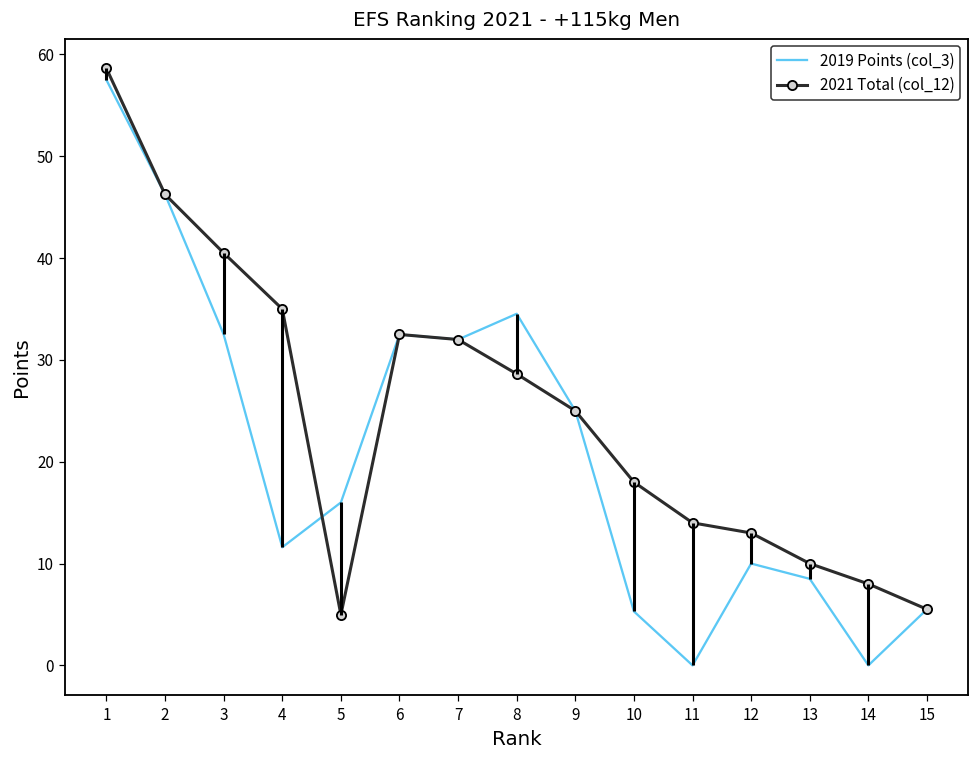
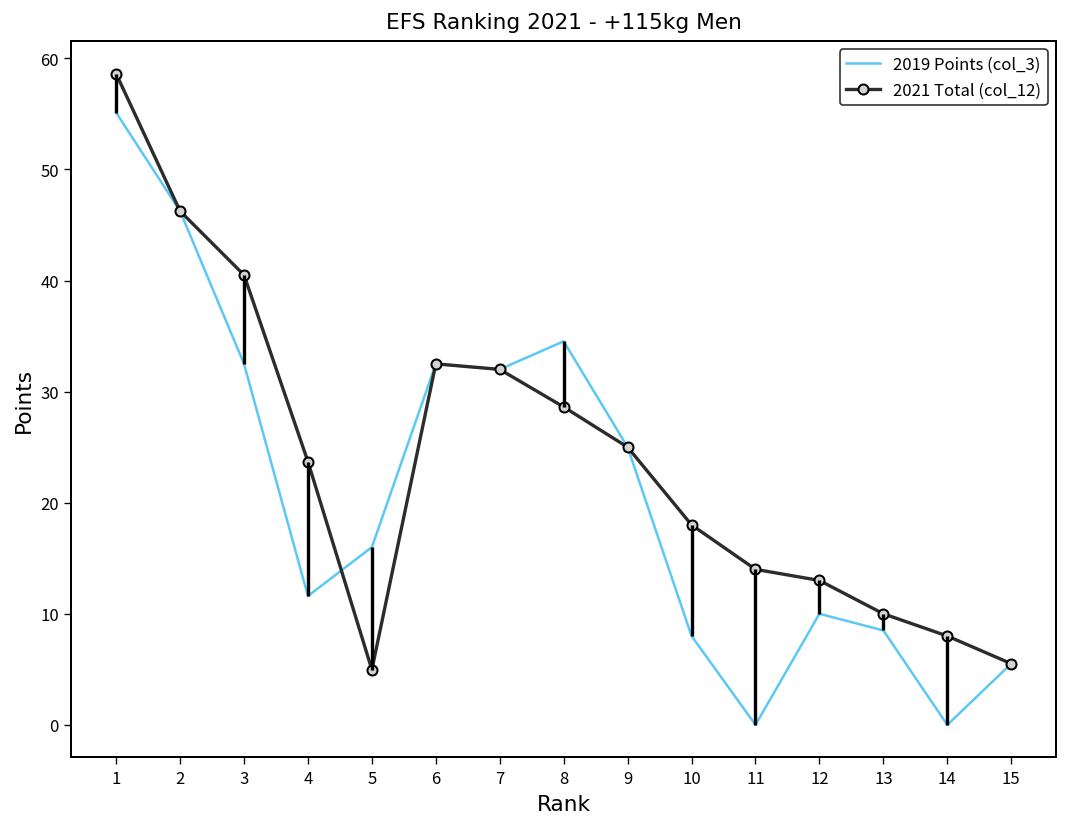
  {
    "2019 Points (col_3)": {
-     "1": 57,
+     "1": 55,
      "3": 33,
      "4": 12,
      "5": 16,
      "8": 35,
-     "10": 5,
+     "10": 8,
      "11": 0,
      "12": 10,
      "13": 9,
      "14": 0
    },
    "2021 Total (col_12)": {
      "1": 59,
      "3": 41,
-     "4": 35,
+     "4": 24,
      "5": 5,
      "8": 29,
      "10": 18,
      "11": 14,
      "12": 13,
      "13": 10,
      "14": 8
    }
  }
